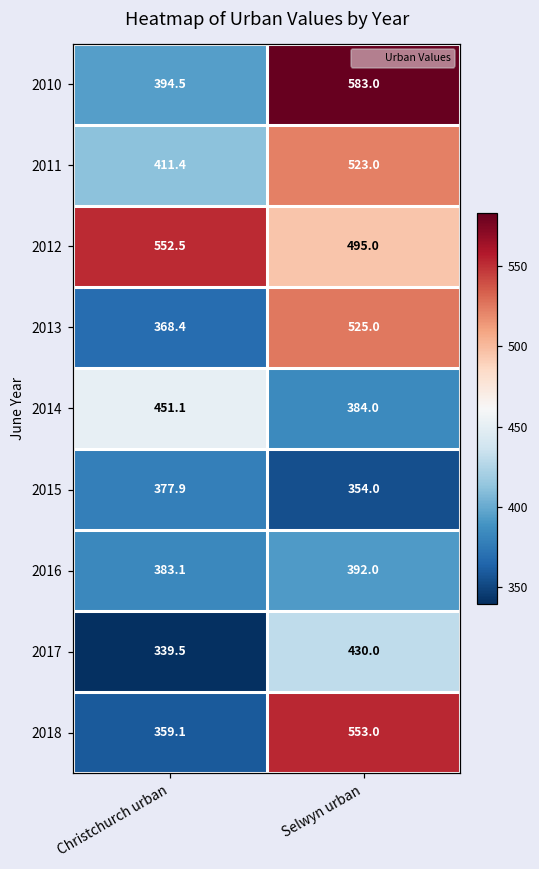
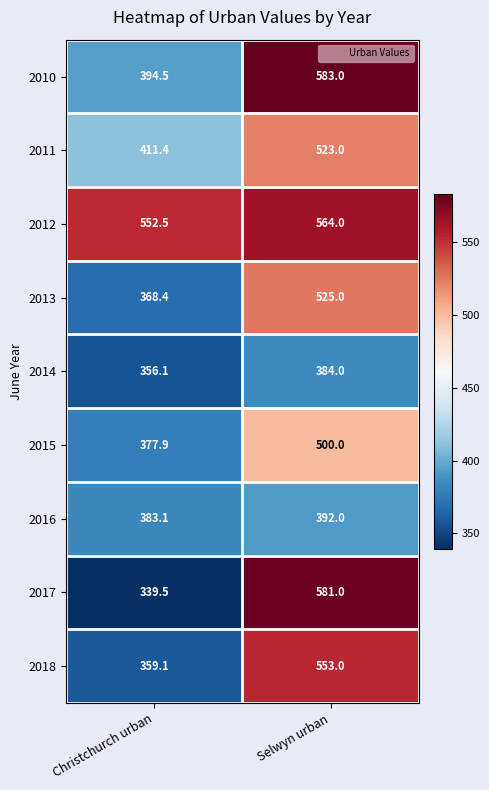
  {
    "2010": {
      "Christchurch urban": 394.5,
      "Selwyn urban": 583.0
    },
    "2011": {
      "Christchurch urban": 411.4,
      "Selwyn urban": 523.0
    },
    "2012": {
      "Christchurch urban": 552.5,
-     "Selwyn urban": 495.0
+     "Selwyn urban": 564.0
    },
    "2013": {
      "Christchurch urban": 368.4,
      "Selwyn urban": 525.0
    },
    "2014": {
-     "Christchurch urban": 451.1,
+     "Christchurch urban": 356.1,
      "Selwyn urban": 384.0
    },
    "2015": {
      "Christchurch urban": 377.9,
-     "Selwyn urban": 354.0
+     "Selwyn urban": 500.0
    },
    "2016": {
      "Christchurch urban": 383.1,
      "Selwyn urban": 392.0
    },
    "2017": {
      "Christchurch urban": 339.5,
-     "Selwyn urban": 430.0
+     "Selwyn urban": 581.0
    },
    "2018": {
      "Christchurch urban": 359.1,
      "Selwyn urban": 553.0
    }
  }
